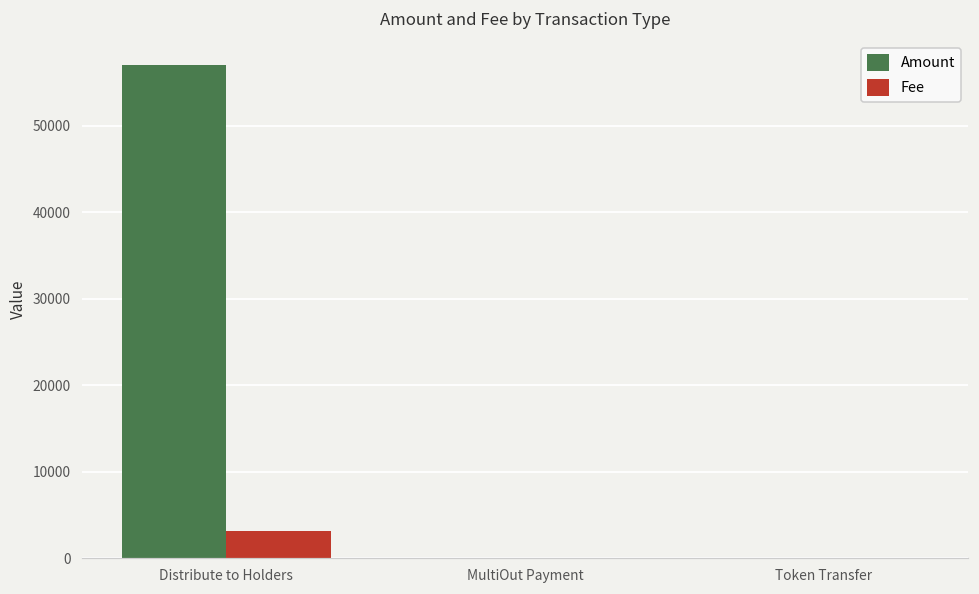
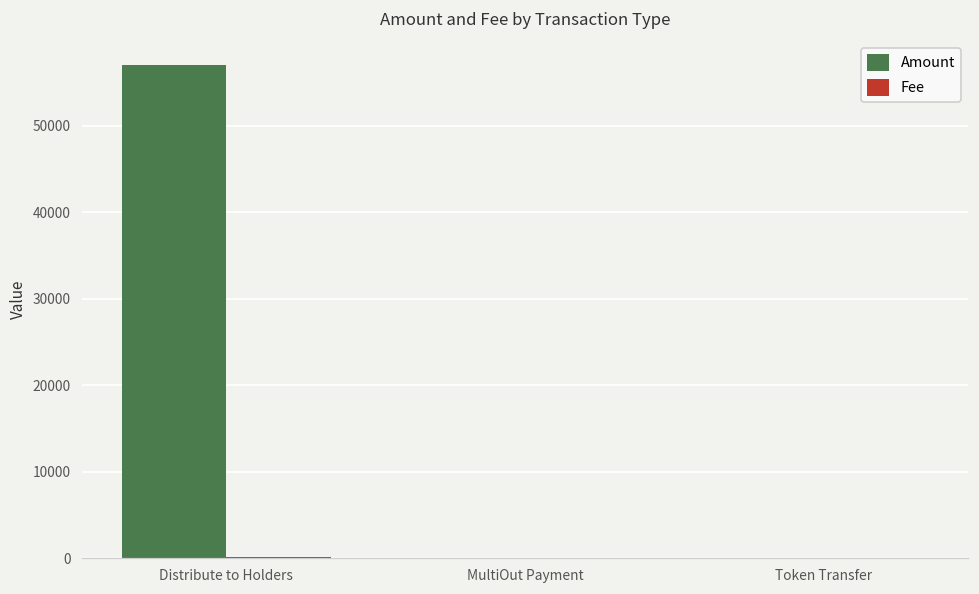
  {
    "Amount": {
      "Distribute to Holders": 57000,
      "Token Transfer": 0
    },
    "Fee": {
-     "Distribute to Holders": 3000
+     "Distribute to Holders": 0
    }
  }
